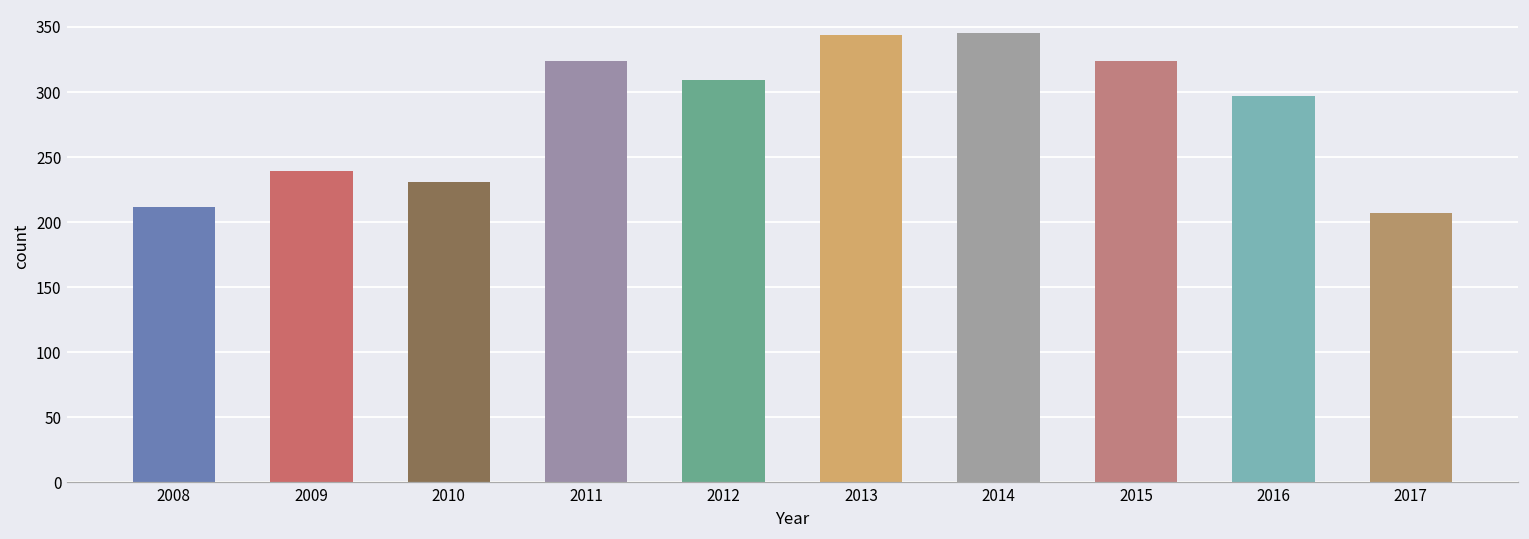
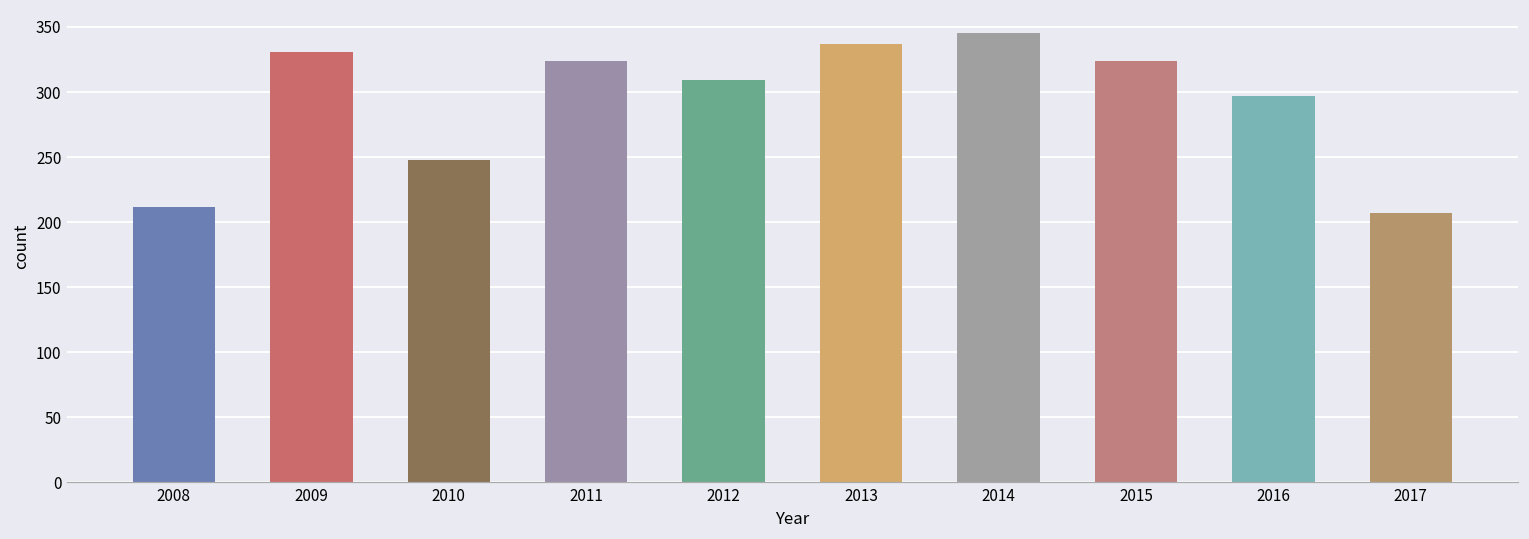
  {
    "2008": 212,
-   "2009": 239,
-   "2010": 231,
+   "2009": 331,
+   "2010": 248,
    "2011": 324,
    "2012": 309,
-   "2013": 344,
+   "2013": 337,
    "2014": 345,
    "2015": 324,
    "2016": 297,
    "2017": 207
  }
